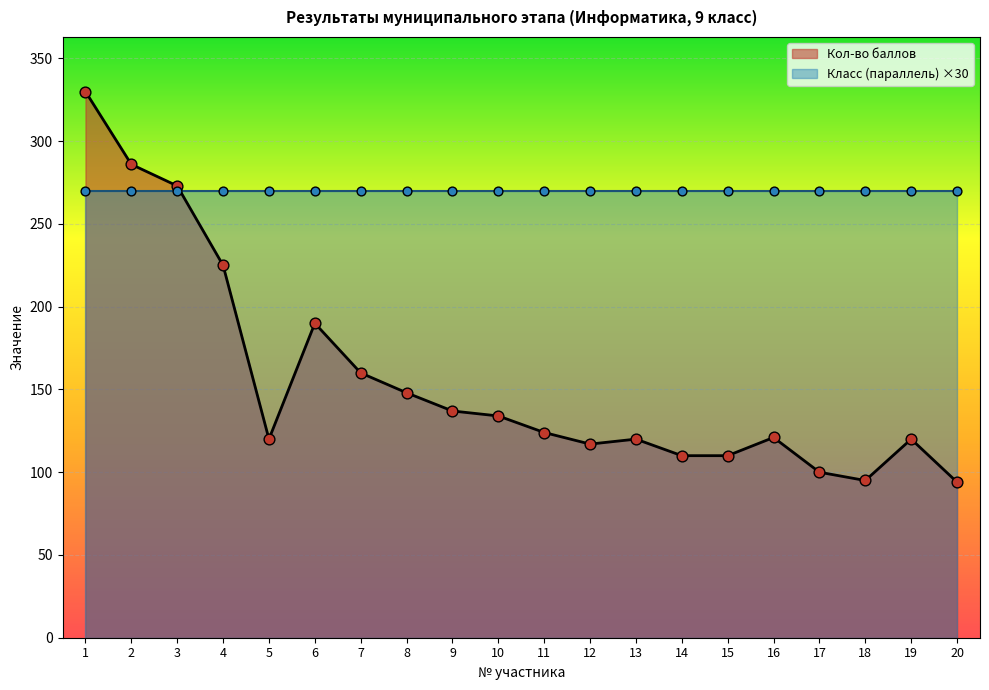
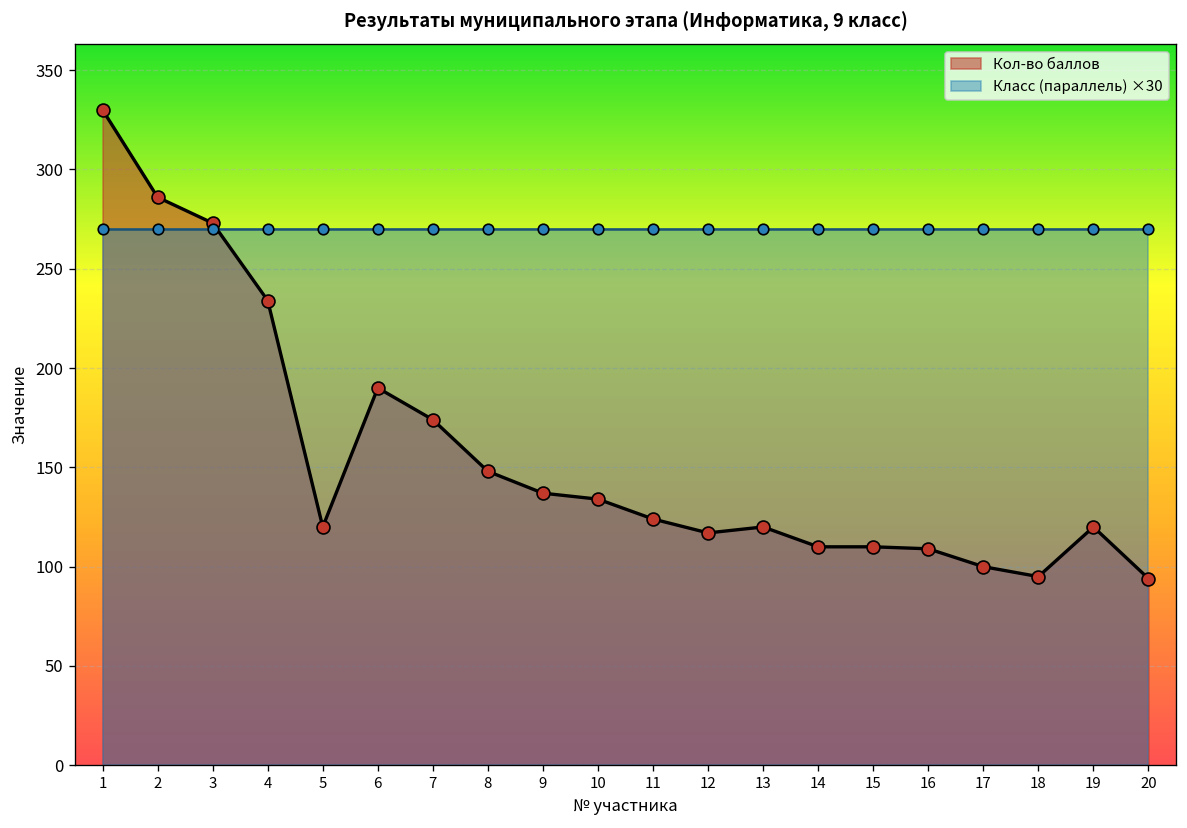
  {
    "Кол-во баллов": {
      "1": 330,
      "2": 286,
      "3": 273,
-     "4": 225,
+     "4": 234,
      "5": 120,
      "6": 190,
-     "7": 160,
+     "7": 174,
      "8": 148,
      "9": 137,
      "10": 134,
      "11": 124,
      "12": 117,
      "13": 120,
      "14": 110,
      "15": 110,
-     "16": 121,
+     "16": 109,
      "17": 100,
      "18": 95,
      "19": 120,
      "20": 94
    },
    "Класс (параллель) ×30": {
      "1": 270,
      "2": 270,
      "3": 270,
      "4": 270,
      "5": 270,
      "6": 270,
      "7": 270,
      "8": 270,
      "9": 270,
      "10": 270,
      "11": 270,
      "12": 270,
      "13": 270,
      "14": 270,
      "15": 270,
      "16": 270,
      "17": 270,
      "18": 270,
      "19": 270,
      "20": 270
    }
  }
